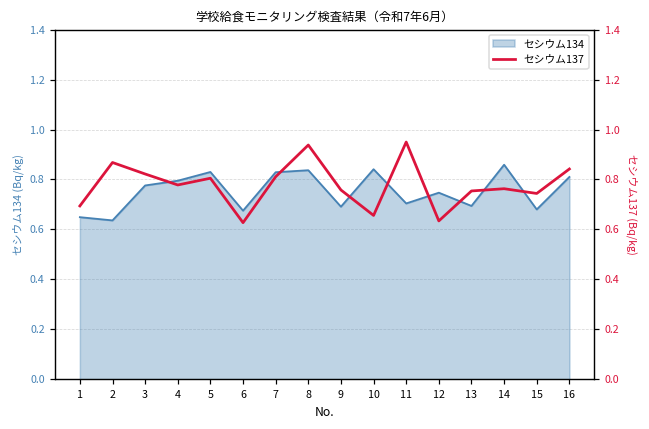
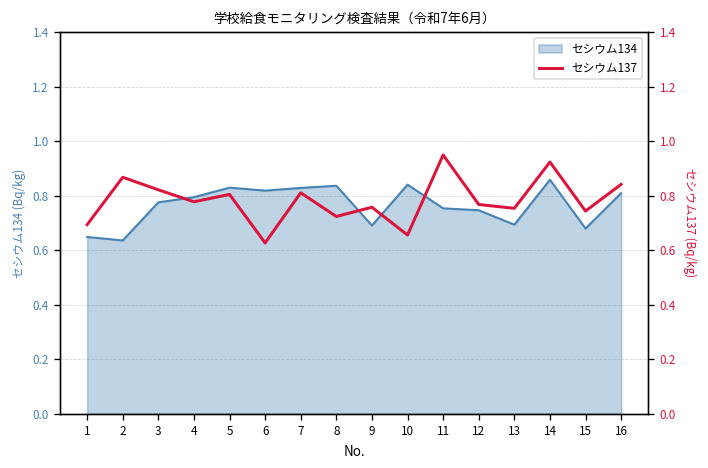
  {
    "セシウム134": {
      "1": 0.65,
      "2": 0.64,
      "3": 0.78,
      "4": 0.80,
      "5": 0.83,
-     "6": 0.68,
+     "6": 0.82,
      "7": 0.83,
      "8": 0.84,
      "9": 0.69,
      "10": 0.84,
-     "11": 0.70,
+     "11": 0.75,
      "12": 0.75,
      "13": 0.69,
      "14": 0.86,
      "15": 0.68,
      "16": 0.81
    },
    "セシウム137": {
      "1": 0.69,
      "2": 0.87,
      "3": 0.82,
      "4": 0.78,
      "5": 0.81,
      "6": 0.63,
      "7": 0.81,
-     "8": 0.94,
+     "8": 0.72,
      "9": 0.76,
      "10": 0.66,
      "11": 0.95,
-     "12": 0.63,
+     "12": 0.77,
      "13": 0.75,
-     "14": 0.76,
+     "14": 0.92,
      "15": 0.74,
      "16": 0.84
    }
  }
